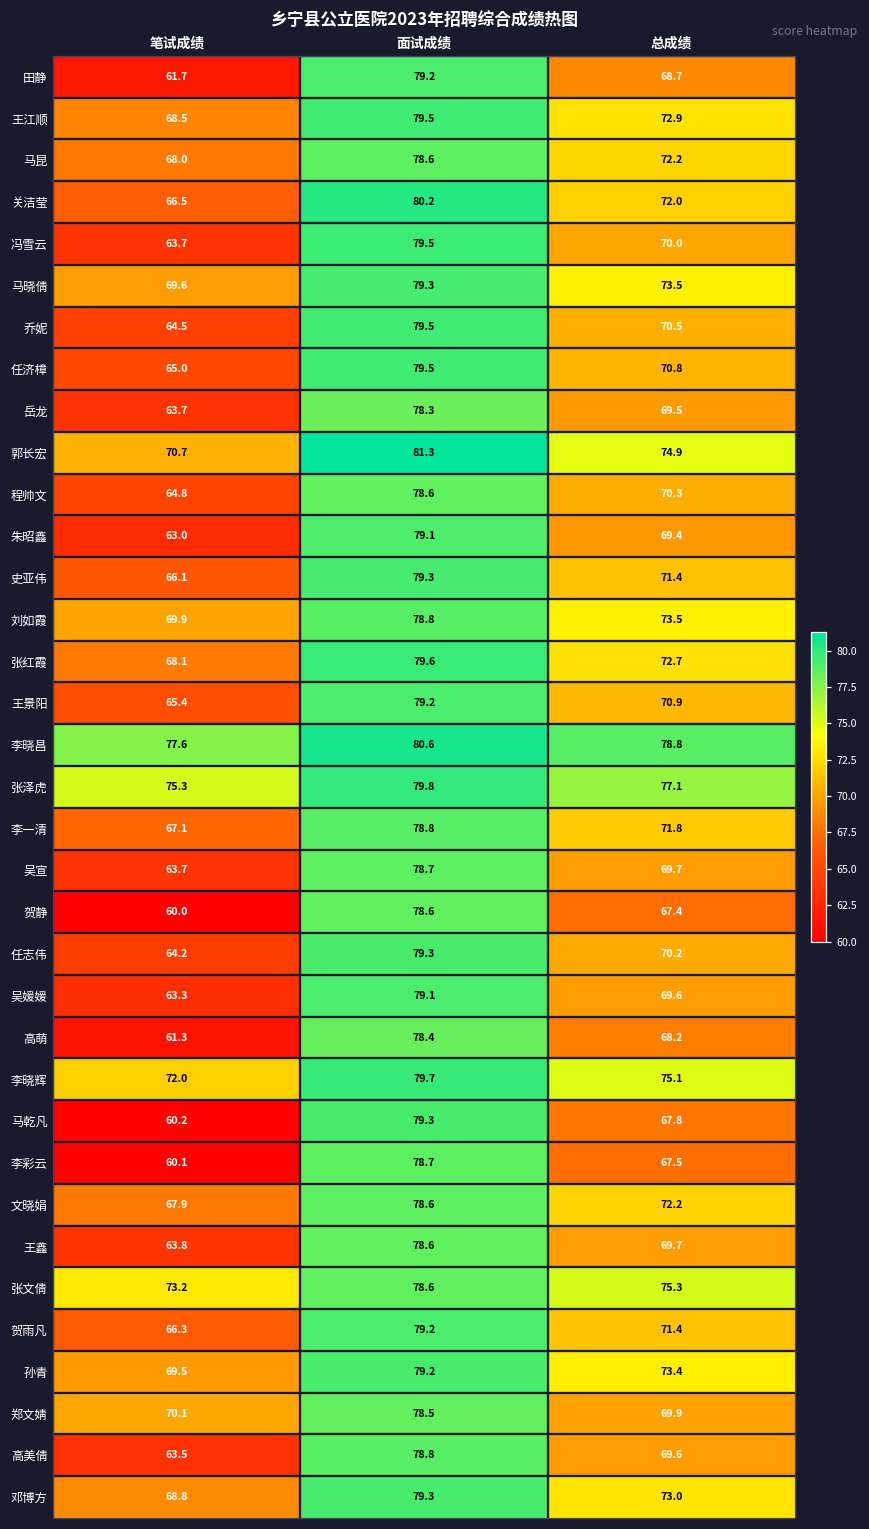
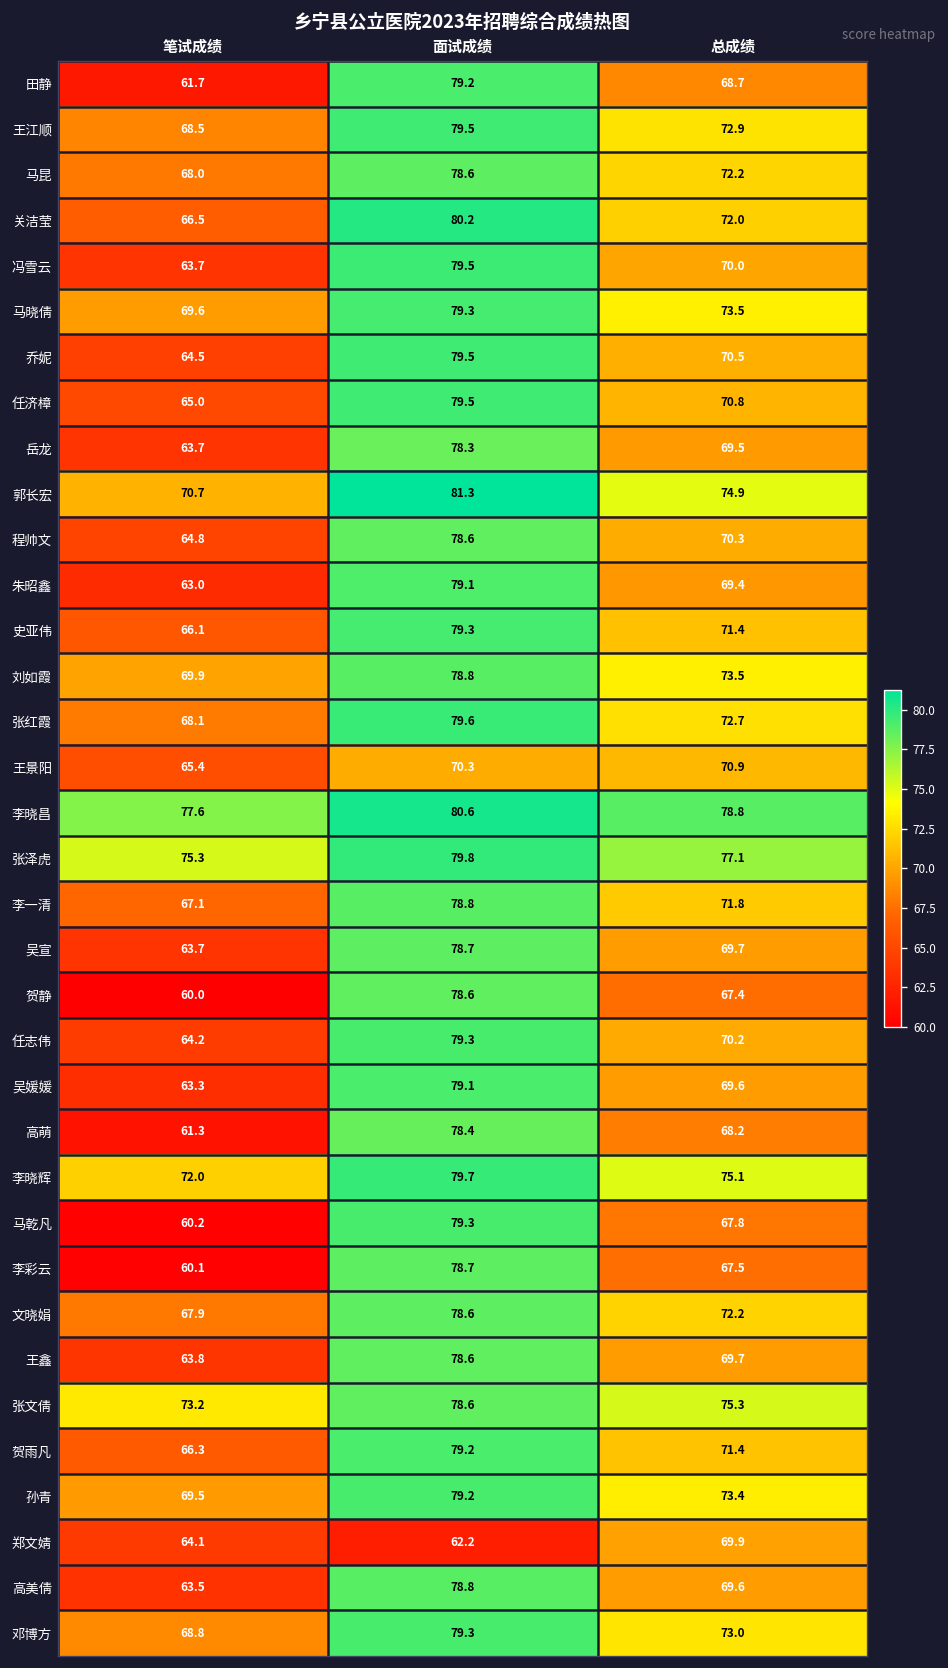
  {
    "田静": {
      "笔试成绩": 61.7,
      "面试成绩": 79.2,
      "总成绩": 68.7
    },
    "王江顺": {
      "笔试成绩": 68.5,
      "面试成绩": 79.5,
      "总成绩": 72.9
    },
    "马昆": {
      "笔试成绩": 68.0,
      "面试成绩": 78.6,
      "总成绩": 72.2
    },
    "关洁莹": {
      "笔试成绩": 66.5,
      "面试成绩": 80.2,
      "总成绩": 72.0
    },
    "冯雪云": {
      "笔试成绩": 63.7,
      "面试成绩": 79.5,
      "总成绩": 70.0
    },
    "马晓倩": {
      "笔试成绩": 69.6,
      "面试成绩": 79.3,
      "总成绩": 73.5
    },
    "乔妮": {
      "笔试成绩": 64.5,
      "面试成绩": 79.5,
      "总成绩": 70.5
    },
    "任济樟": {
      "笔试成绩": 65.0,
      "面试成绩": 79.5,
      "总成绩": 70.8
    },
    "岳龙": {
      "笔试成绩": 63.7,
      "面试成绩": 78.3,
      "总成绩": 69.5
    },
    "郭长宏": {
      "笔试成绩": 70.7,
      "面试成绩": 81.3,
      "总成绩": 74.9
    },
    "程帅文": {
      "笔试成绩": 64.8,
      "面试成绩": 78.6,
      "总成绩": 70.3
    },
    "朱昭鑫": {
      "笔试成绩": 63.0,
      "面试成绩": 79.1,
      "总成绩": 69.4
    },
    "史亚伟": {
      "笔试成绩": 66.1,
      "面试成绩": 79.3,
      "总成绩": 71.4
    },
    "刘如霞": {
      "笔试成绩": 69.9,
      "面试成绩": 78.8,
      "总成绩": 73.5
    },
    "张红霞": {
      "笔试成绩": 68.1,
      "面试成绩": 79.6,
      "总成绩": 72.7
    },
    "王景阳": {
      "笔试成绩": 65.4,
-     "面试成绩": 79.2,
+     "面试成绩": 70.3,
      "总成绩": 70.9
    },
    "李晓昌": {
      "笔试成绩": 77.6,
      "面试成绩": 80.6,
      "总成绩": 78.8
    },
    "张泽虎": {
      "笔试成绩": 75.3,
      "面试成绩": 79.8,
      "总成绩": 77.1
    },
    "李一清": {
      "笔试成绩": 67.1,
      "面试成绩": 78.8,
      "总成绩": 71.8
    },
    "吴宣": {
      "笔试成绩": 63.7,
      "面试成绩": 78.7,
      "总成绩": 69.7
    },
    "贺静": {
      "笔试成绩": 60.0,
      "面试成绩": 78.6,
      "总成绩": 67.4
    },
    "任志伟": {
      "笔试成绩": 64.2,
      "面试成绩": 79.3,
      "总成绩": 70.2
    },
    "吴媛媛": {
      "笔试成绩": 63.3,
      "面试成绩": 79.1,
      "总成绩": 69.6
    },
    "高萌": {
      "笔试成绩": 61.3,
      "面试成绩": 78.4,
      "总成绩": 68.2
    },
    "李晓辉": {
      "笔试成绩": 72.0,
      "面试成绩": 79.7,
      "总成绩": 75.1
    },
    "马乾凡": {
      "笔试成绩": 60.2,
      "面试成绩": 79.3,
      "总成绩": 67.8
    },
    "李彩云": {
      "笔试成绩": 60.1,
      "面试成绩": 78.7,
      "总成绩": 67.5
    },
    "文晓娟": {
      "笔试成绩": 67.9,
      "面试成绩": 78.6,
      "总成绩": 72.2
    },
    "王鑫": {
      "笔试成绩": 63.8,
      "面试成绩": 78.6,
      "总成绩": 69.7
    },
    "张文倩": {
      "笔试成绩": 73.2,
      "面试成绩": 78.6,
      "总成绩": 75.3
    },
    "贺雨凡": {
      "笔试成绩": 66.3,
      "面试成绩": 79.2,
      "总成绩": 71.4
    },
    "孙青": {
      "笔试成绩": 69.5,
      "面试成绩": 79.2,
      "总成绩": 73.4
    },
    "郑文婧": {
-     "笔试成绩": 70.1,
-     "面试成绩": 78.5,
+     "笔试成绩": 64.1,
+     "面试成绩": 62.2,
      "总成绩": 69.9
    },
    "高美倩": {
      "笔试成绩": 63.5,
      "面试成绩": 78.8,
      "总成绩": 69.6
    },
    "邓博方": {
      "笔试成绩": 68.8,
      "面试成绩": 79.3,
      "总成绩": 73.0
    }
  }
